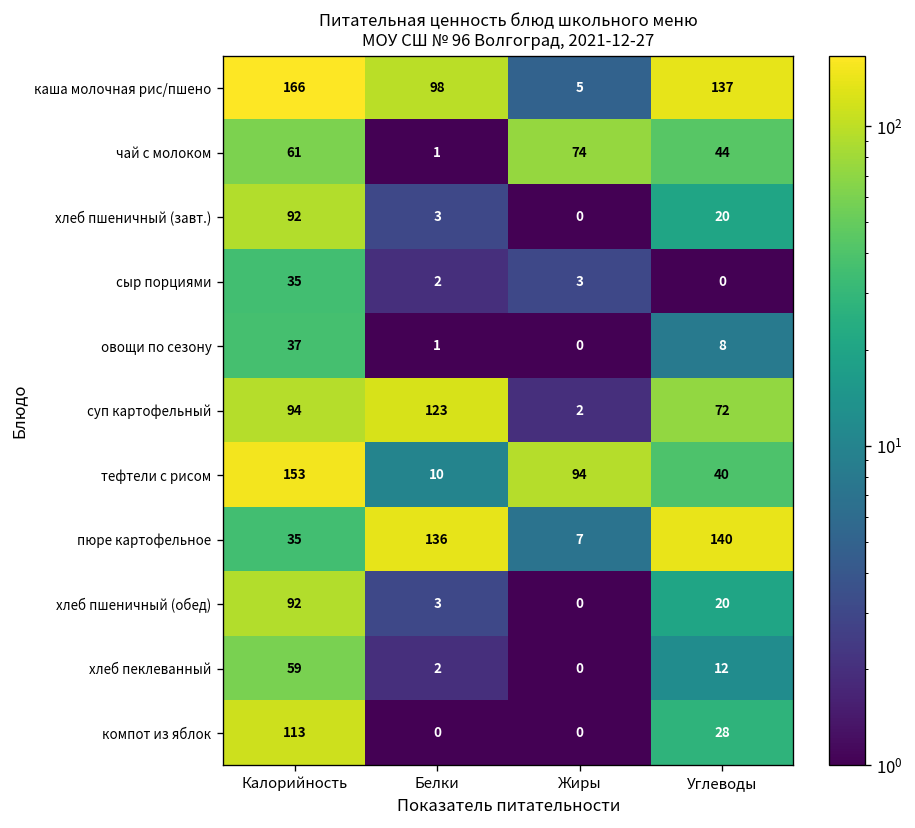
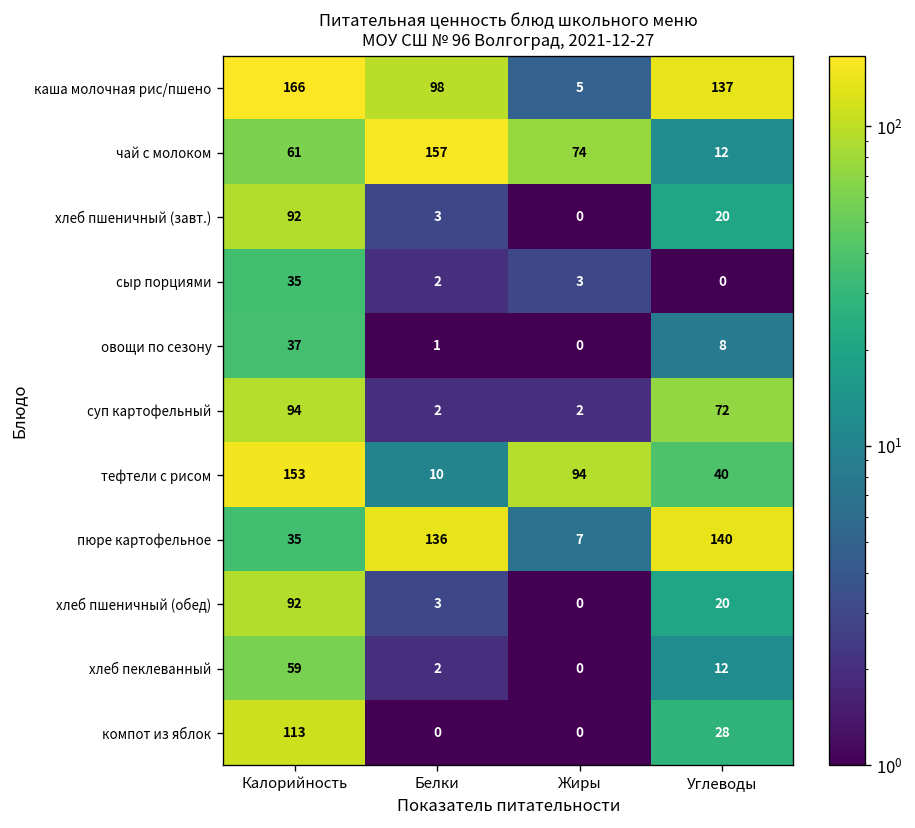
  {
    "каша молочная рис/пшено": {
      "Калорийность": 166,
      "Белки": 98,
      "Жиры": 5,
      "Углеводы": 137
    },
    "чай с молоком": {
      "Калорийность": 61,
-     "Белки": 1,
+     "Белки": 157,
      "Жиры": 74,
-     "Углеводы": 44
+     "Углеводы": 12
    },
    "хлеб пшеничный (завт.)": {
      "Калорийность": 92,
      "Белки": 3,
      "Жиры": 0,
      "Углеводы": 20
    },
    "сыр порциями": {
      "Калорийность": 35,
      "Белки": 2,
      "Жиры": 3,
      "Углеводы": 0
    },
    "овощи по сезону": {
      "Калорийность": 37,
      "Белки": 1,
      "Жиры": 0,
      "Углеводы": 8
    },
    "суп картофельный": {
      "Калорийность": 94,
-     "Белки": 123,
+     "Белки": 2,
      "Жиры": 2,
      "Углеводы": 72
    },
    "тефтели с рисом": {
      "Калорийность": 153,
      "Белки": 10,
      "Жиры": 94,
      "Углеводы": 40
    },
    "пюре картофельное": {
      "Калорийность": 35,
      "Белки": 136,
      "Жиры": 7,
      "Углеводы": 140
    },
    "хлеб пшеничный (обед)": {
      "Калорийность": 92,
      "Белки": 3,
      "Жиры": 0,
      "Углеводы": 20
    },
    "хлеб пеклеванный": {
      "Калорийность": 59,
      "Белки": 2,
      "Жиры": 0,
      "Углеводы": 12
    },
    "компот из яблок": {
      "Калорийность": 113,
      "Белки": 0,
      "Жиры": 0,
      "Углеводы": 28
    }
  }
